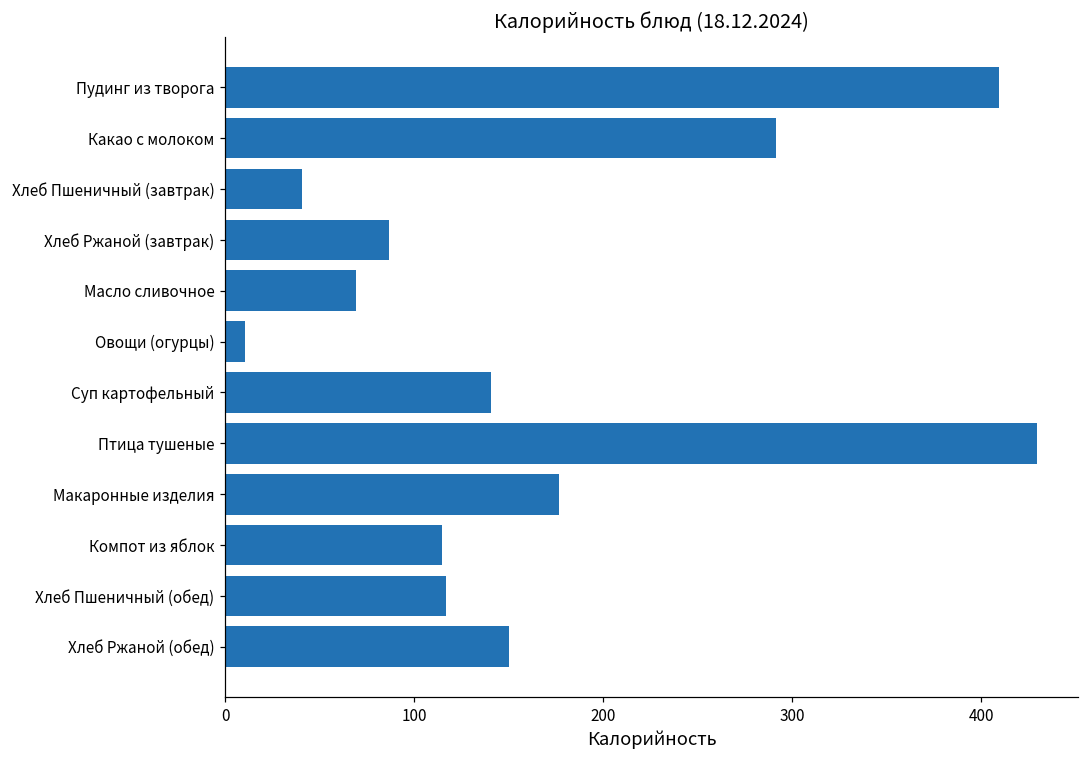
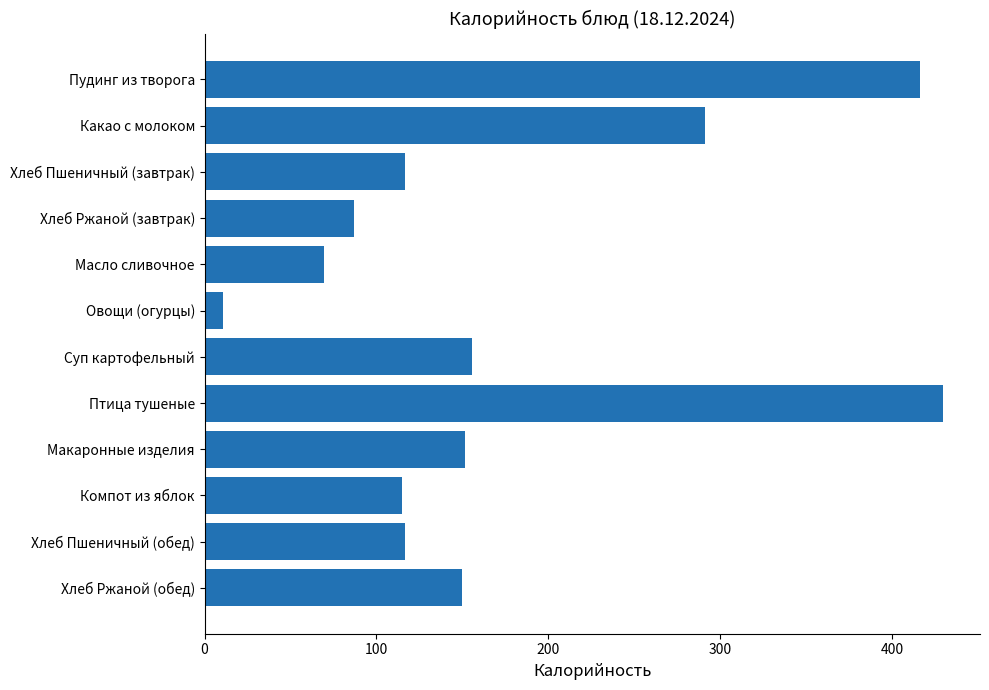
  {
-   "Пудинг из творога": 410,
+   "Пудинг из творога": 416,
    "Какао с молоком": 291,
-   "Хлеб Пшеничный (завтрак)": 41,
+   "Хлеб Пшеничный (завтрак)": 117,
    "Хлеб Ржаной (завтрак)": 87,
    "Масло сливочное": 69,
    "Овощи (огурцы)": 11,
-   "Суп картофельный": 141,
+   "Суп картофельный": 156,
    "Птица тушеные": 430,
-   "Макаронные изделия": 177,
+   "Макаронные изделия": 151,
    "Компот из яблок": 115,
    "Хлеб Пшеничный (обед)": 117,
    "Хлеб Ржаной (обед)": 150
  }
